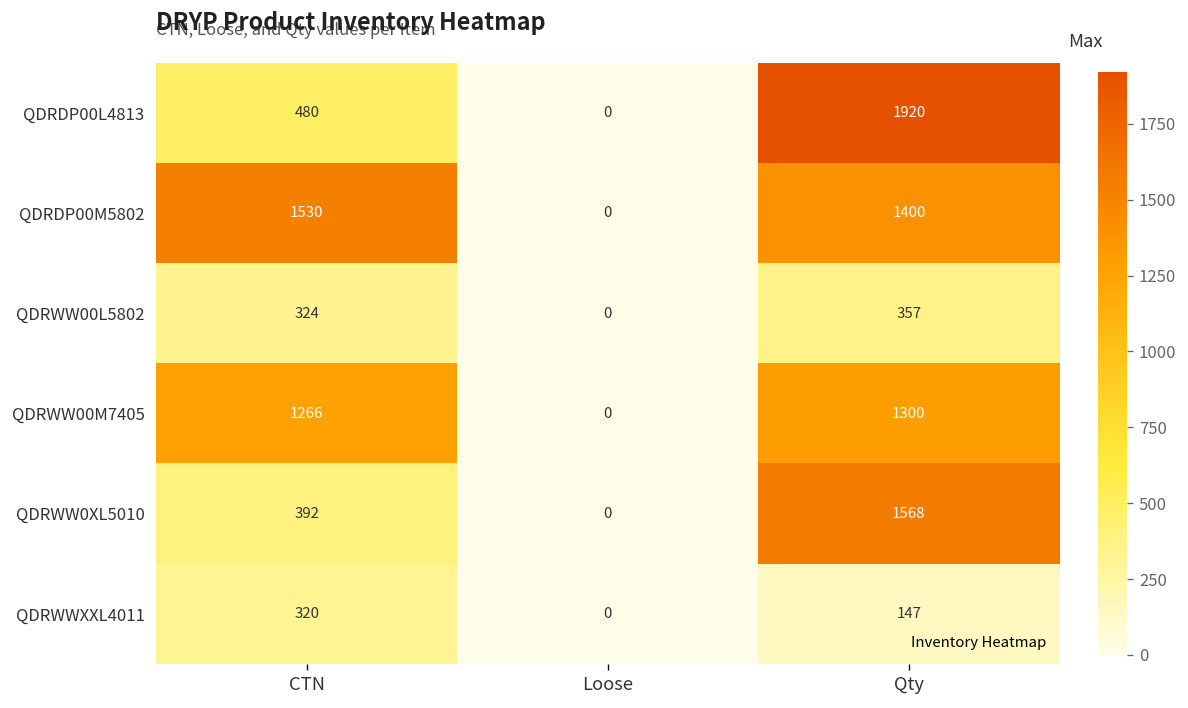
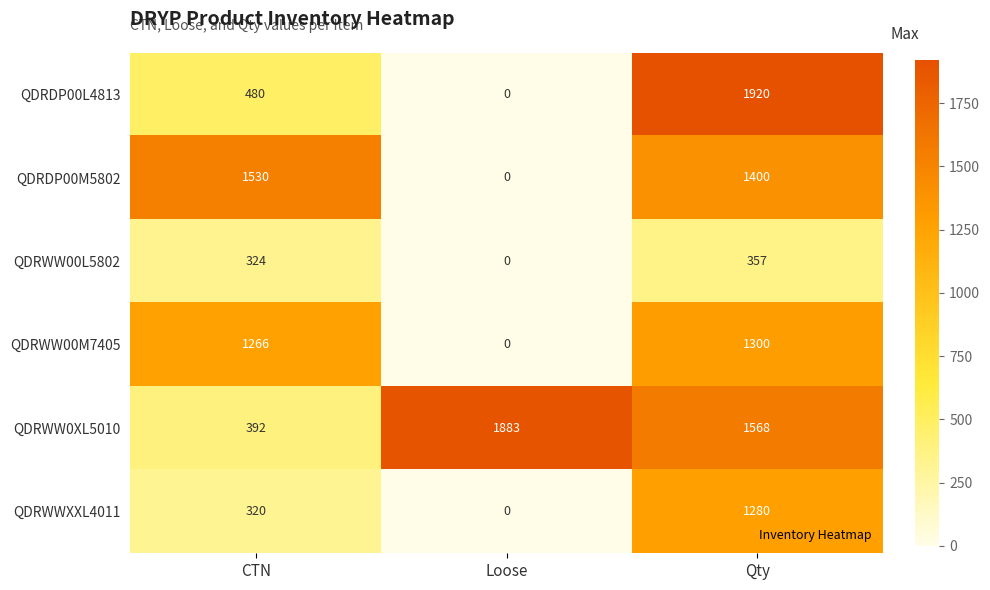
  {
    "QDRDP00L4813": {
      "CTN": 480,
      "Loose": 0,
      "Qty": 1920
    },
    "QDRDP00M5802": {
      "CTN": 1530,
      "Loose": 0,
      "Qty": 1400
    },
    "QDRWW00L5802": {
      "CTN": 324,
      "Loose": 0,
      "Qty": 357
    },
    "QDRWW00M7405": {
      "CTN": 1266,
      "Loose": 0,
      "Qty": 1300
    },
    "QDRWW0XL5010": {
      "CTN": 392,
-     "Loose": 0,
+     "Loose": 1883,
      "Qty": 1568
    },
    "QDRWWXXL4011": {
      "CTN": 320,
      "Loose": 0,
-     "Qty": 147
+     "Qty": 1280
    }
  }
